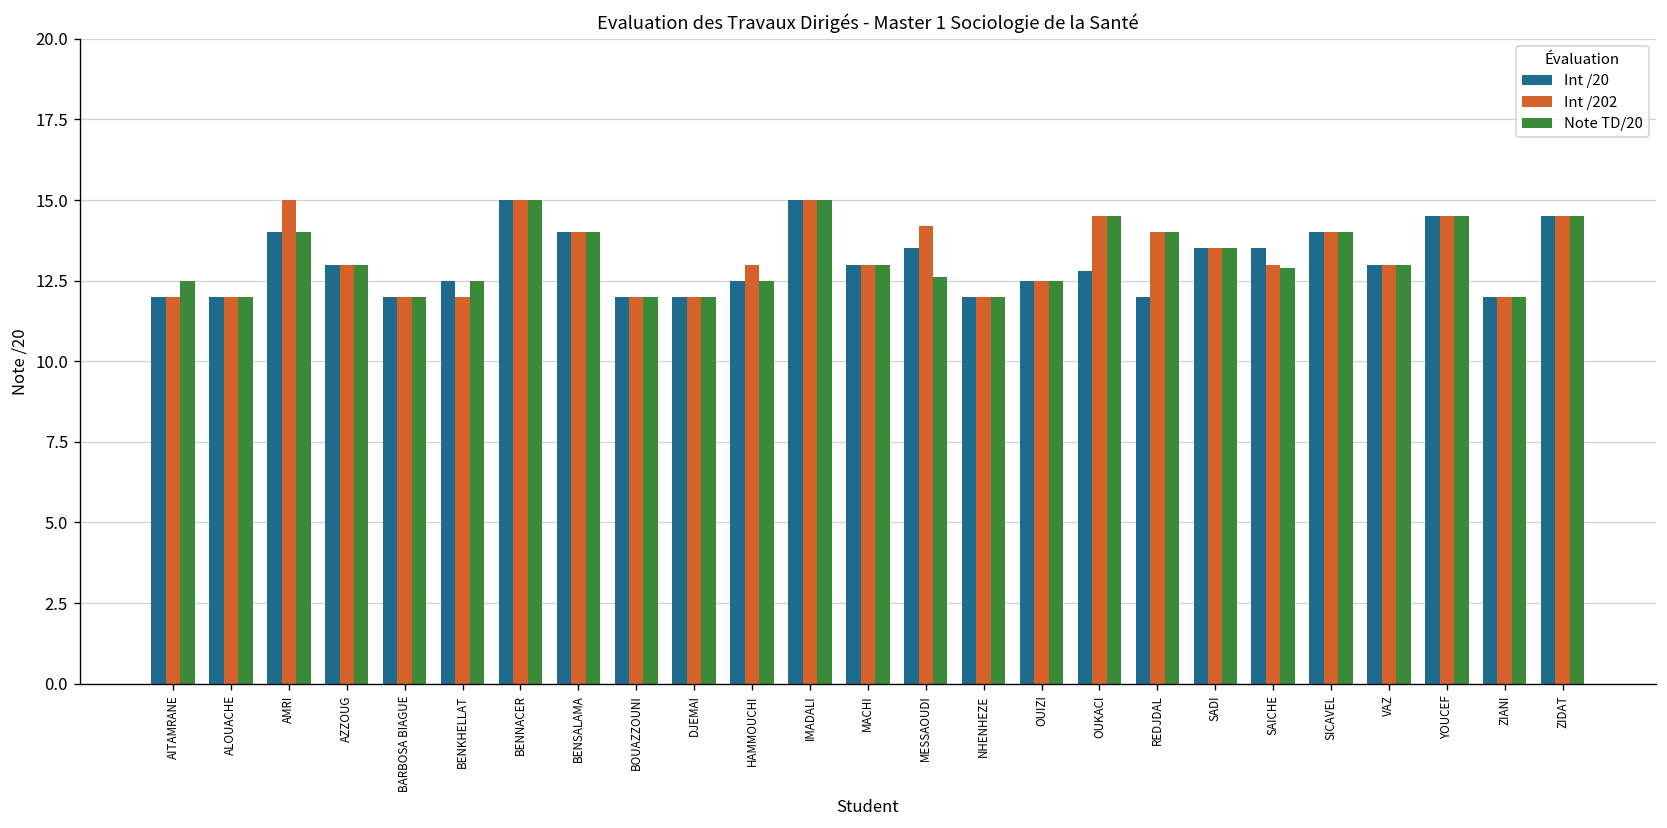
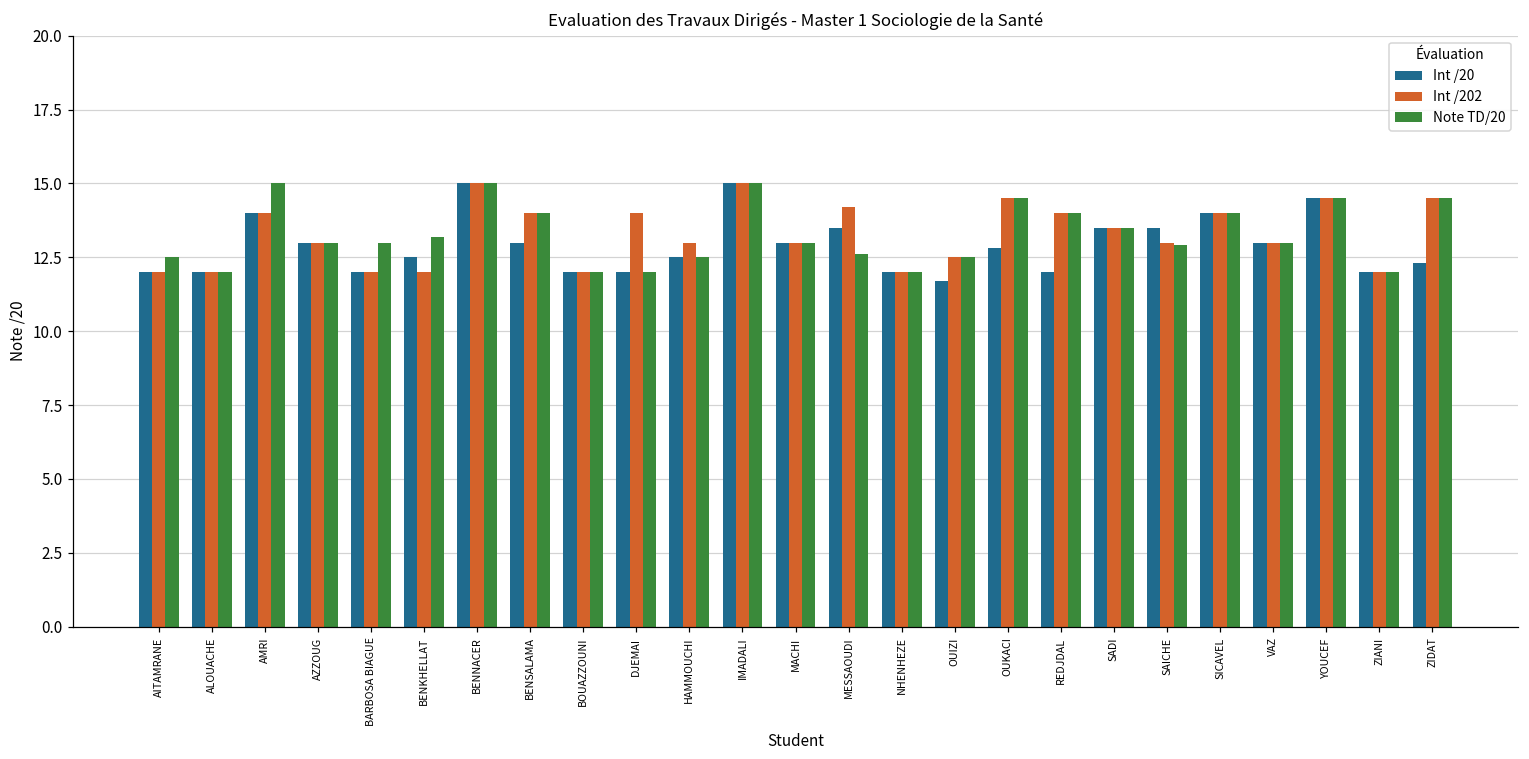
  {
    "Int /20": {
      "AITAMRANE": 12.0,
      "ALOUACHE": 12.0,
      "AMRI": 14.0,
      "AZZOUG": 13.0,
      "BARBOSA BIAGUE": 12.0,
      "BENKHELLAT": 12.5,
      "BENNACER": 15.0,
-     "BENSALAMA": 14,
+     "BENSALAMA": 13,
      "BOUAZZOUNI": 12.0,
      "DJEMAI": 12.0,
      "HAMMOUCHI": 12.5,
      "IMADALI": 15.0,
      "MACHI": 13.0,
      "MESSAOUDI": 13.5,
      "NHENHEZE": 12.0,
-     "OUIZI": 12.5,
+     "OUIZI": 11.7,
      "OUKACI": 12.8,
      "REDJDAL": 12.0,
      "SADI": 13.5,
      "SAICHE": 13.5,
      "SICAVEL": 14.0,
      "VAZ": 13.0,
      "YOUCEF": 14.5,
      "ZIANI": 12.0,
-     "ZIDAT": 14.5
+     "ZIDAT": 12.3
    },
    "Int /202": {
      "AITAMRANE": 12,
      "ALOUACHE": 12,
-     "AMRI": 15,
+     "AMRI": 14,
      "AZZOUG": 13,
      "BARBOSA BIAGUE": 12,
      "BENKHELLAT": 12,
      "BENNACER": 15,
      "BENSALAMA": 14,
      "BOUAZZOUNI": 12,
-     "DJEMAI": 12,
+     "DJEMAI": 14,
      "HAMMOUCHI": 13,
      "IMADALI": 15,
      "MACHI": 13,
      "MESSAOUDI": 14.2,
      "NHENHEZE": 12,
      "OUIZI": 12.5,
      "OUKACI": 14.5,
      "REDJDAL": 14,
      "SADI": 13.5,
      "SAICHE": 13,
      "SICAVEL": 14,
      "VAZ": 13,
      "YOUCEF": 14.5,
      "ZIANI": 12,
      "ZIDAT": 14.5
    },
    "Note TD/20": {
      "AITAMRANE": 12.5,
      "ALOUACHE": 12.0,
-     "AMRI": 14,
+     "AMRI": 15,
      "AZZOUG": 13.0,
-     "BARBOSA BIAGUE": 12,
-     "BENKHELLAT": 12.5,
+     "BARBOSA BIAGUE": 13,
+     "BENKHELLAT": 13.2,
      "BENNACER": 15.0,
      "BENSALAMA": 14.0,
      "BOUAZZOUNI": 12.0,
      "DJEMAI": 12.0,
      "HAMMOUCHI": 12.5,
      "IMADALI": 15.0,
      "MACHI": 13.0,
      "MESSAOUDI": 12.6,
      "NHENHEZE": 12.0,
      "OUIZI": 12.5,
      "OUKACI": 14.5,
      "REDJDAL": 14.0,
      "SADI": 13.5,
      "SAICHE": 12.9,
      "SICAVEL": 14.0,
      "VAZ": 13.0,
      "YOUCEF": 14.5,
      "ZIANI": 12.0,
      "ZIDAT": 14.5
    }
  }
